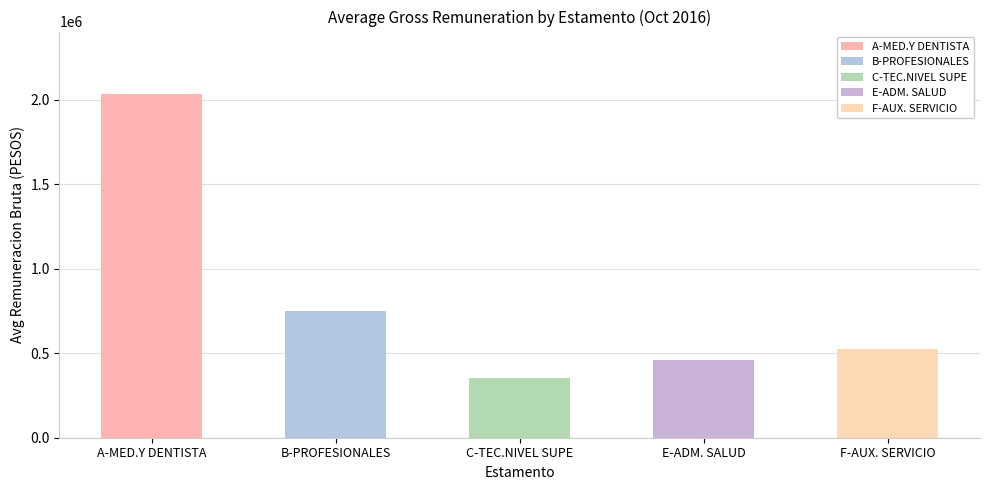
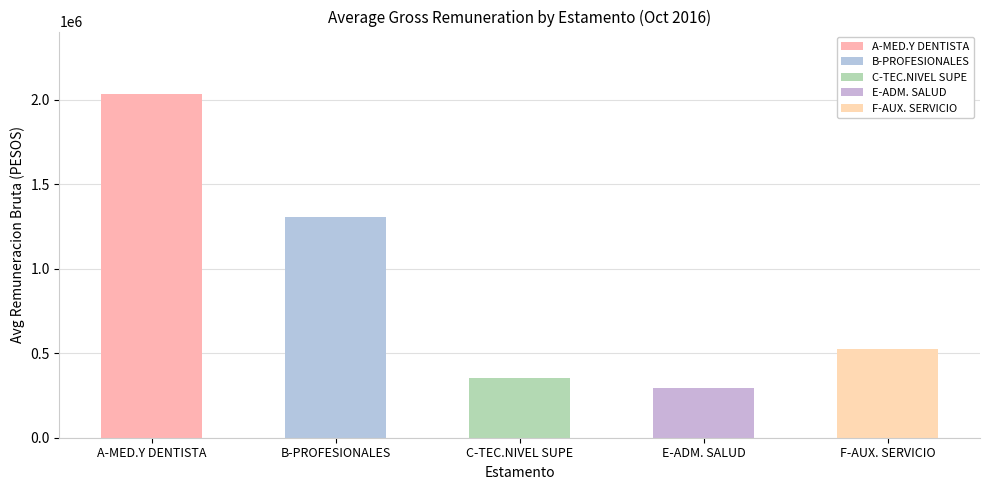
  {
    "A-MED.Y DENTISTA": 2040000,
-   "B-PROFESIONALES": 750000,
+   "B-PROFESIONALES": 1300000,
    "C-TEC.NIVEL SUPE": 350000,
-   "E-ADM. SALUD": 460000,
+   "E-ADM. SALUD": 290000,
    "F-AUX. SERVICIO": 520000
  }
